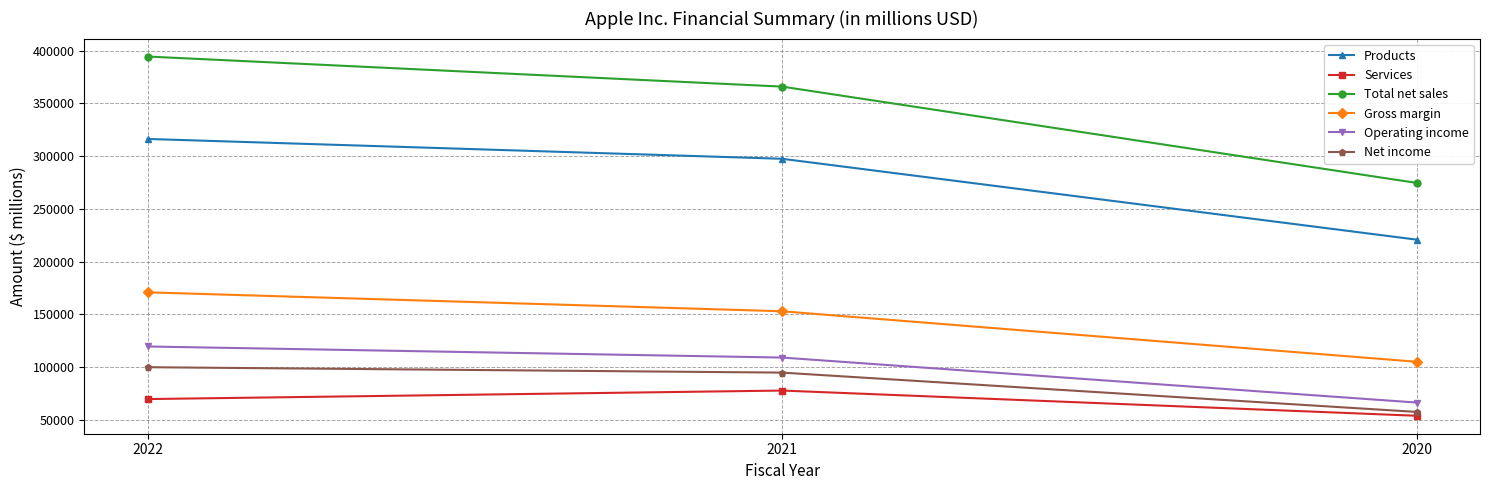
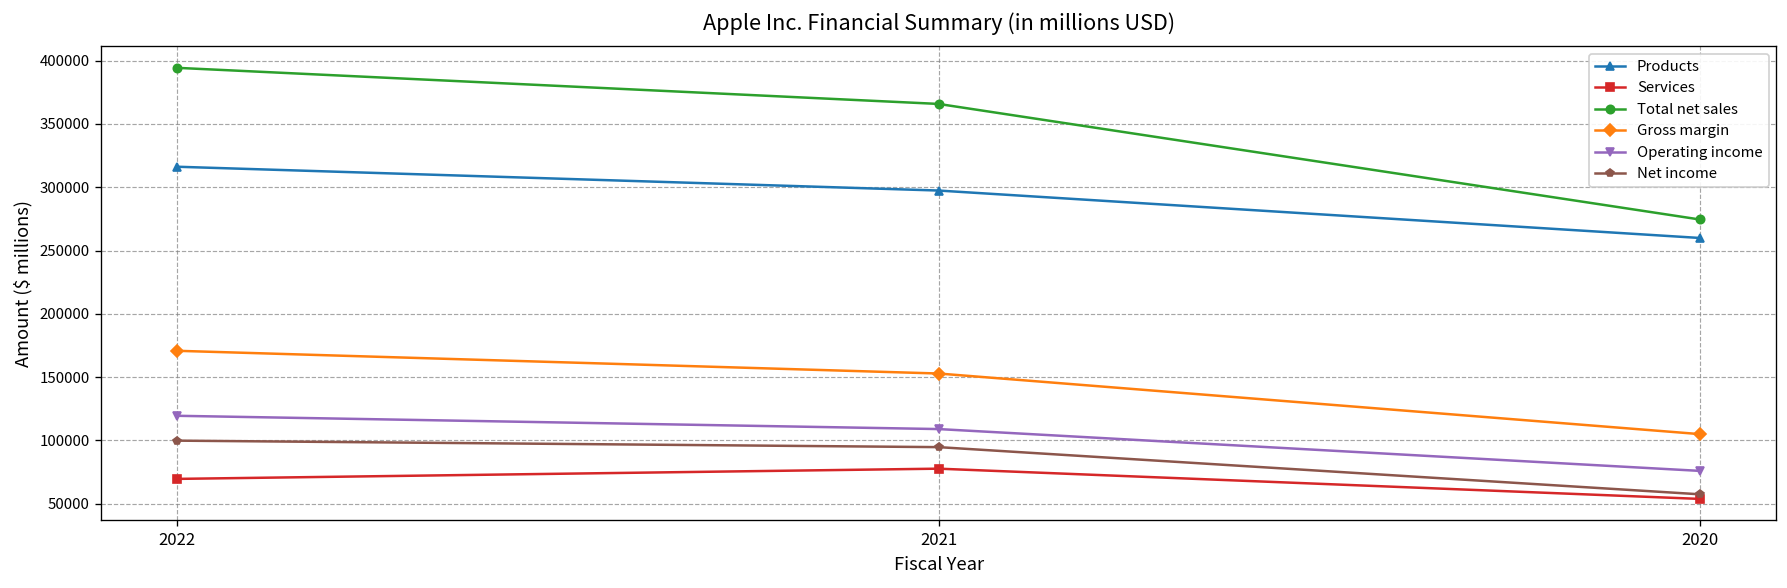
  {
    "Products": {
      "2022": 316000,
      "2021": 297000,
-     "2020": 221000
+     "2020": 260000
    },
    "Services": {
      "2022": 70000,
      "2021": 78000,
      "2020": 54000
    },
    "Total net sales": {
      "2022": 394000,
      "2021": 366000,
      "2020": 275000
    },
    "Gross margin": {
      "2022": 171000,
      "2021": 153000,
      "2020": 105000
    },
    "Operating income": {
      "2022": 119000,
      "2021": 109000,
-     "2020": 66000
+     "2020": 76000
    },
    "Net income": {
      "2022": 100000,
      "2021": 95000,
      "2020": 57000
    }
  }
